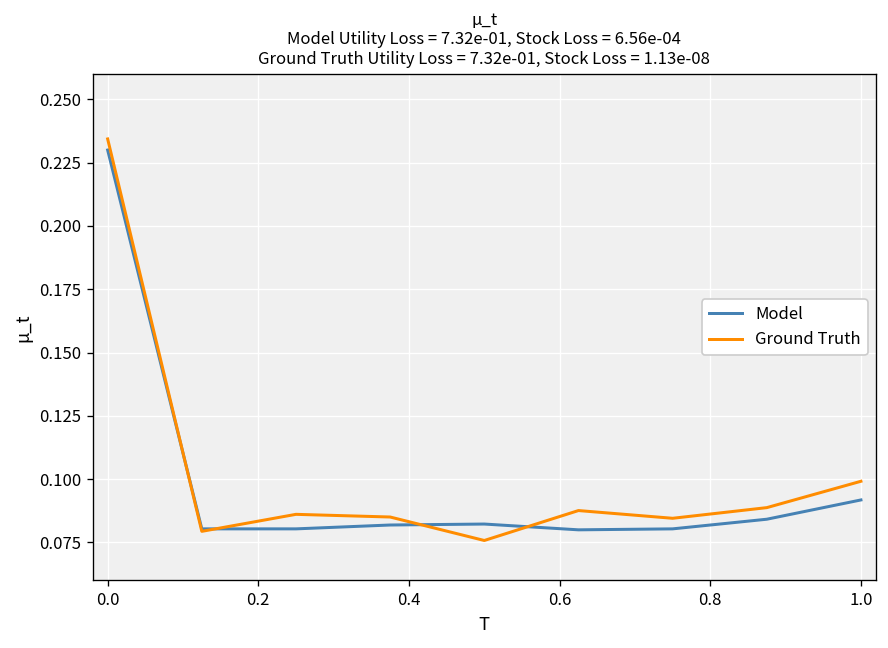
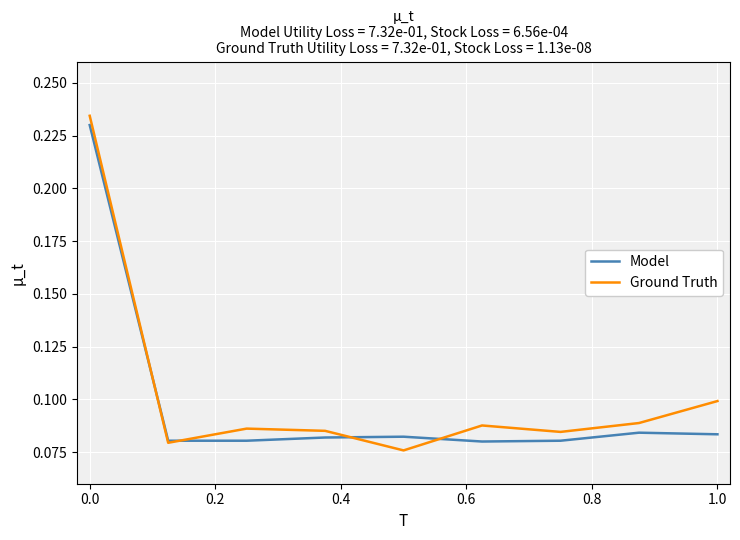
  {
    "Model": {
      "0.0": 0.230,
-     "1.0": 0.092
+     "1.0": 0.083
    },
    "Ground Truth": {
      "0.0": 0.234,
      "1.0": 0.099
    }
  }
